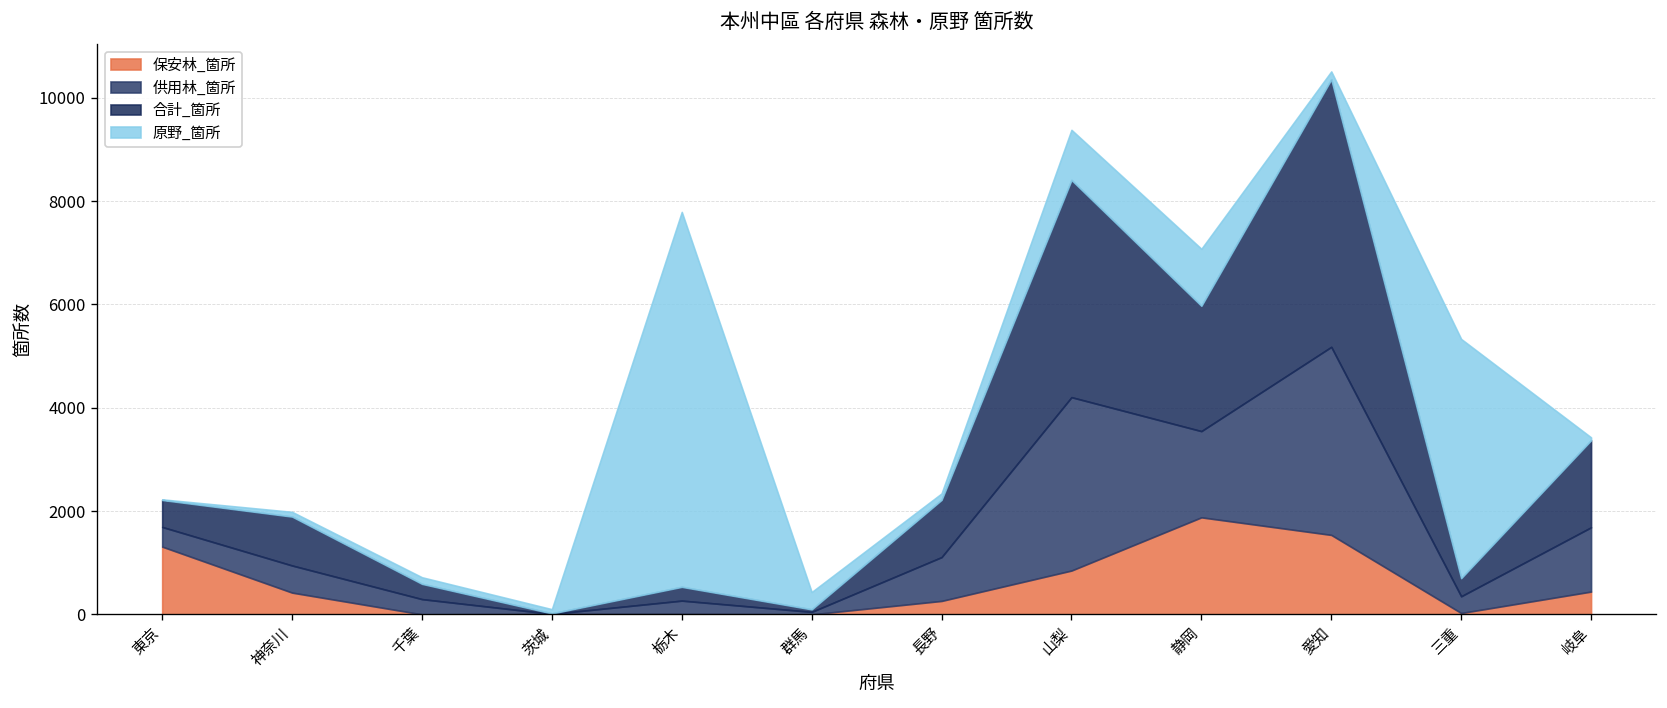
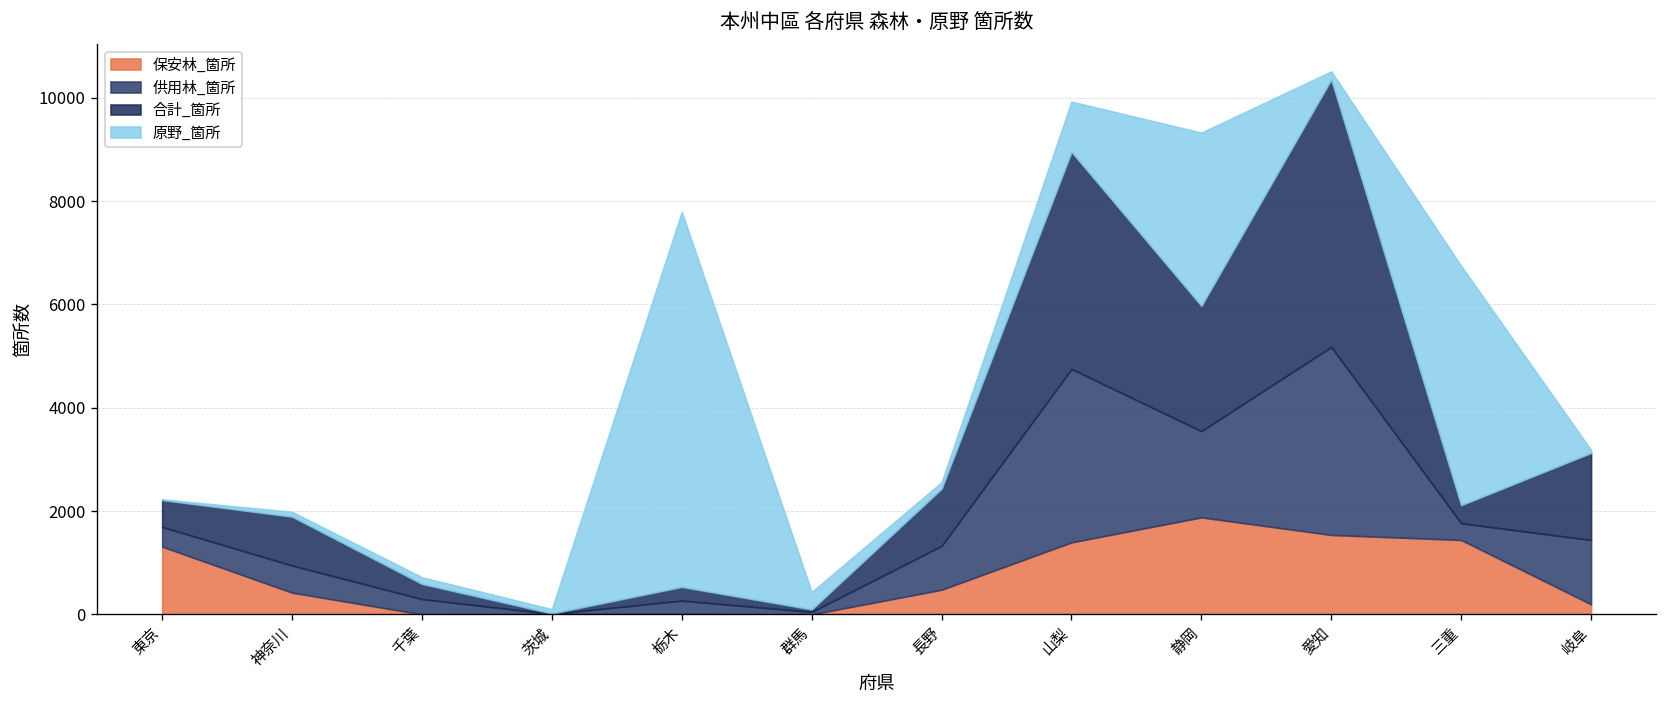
  {
    "保安林_箇所": {
      "東京": 1300,
      "神奈川": 400,
-     "長野": 300,
-     "山梨": 800,
+     "長野": 500,
+     "山梨": 1400,
      "静岡": 1900,
      "愛知": 1500,
-     "三重": 0,
-     "岐阜": 400
+     "三重": 1400,
+     "岐阜": 200
    },
    "原野_箇所": {
      "神奈川": 100,
      "千葉": 100,
      "茨城": 100,
      "栃木": 7300,
      "群馬": 300,
      "長野": 100,
      "山梨": 1000,
-     "静岡": 1100,
+     "静岡": 3400,
      "愛知": 200,
      "三重": 4600
    }
  }
